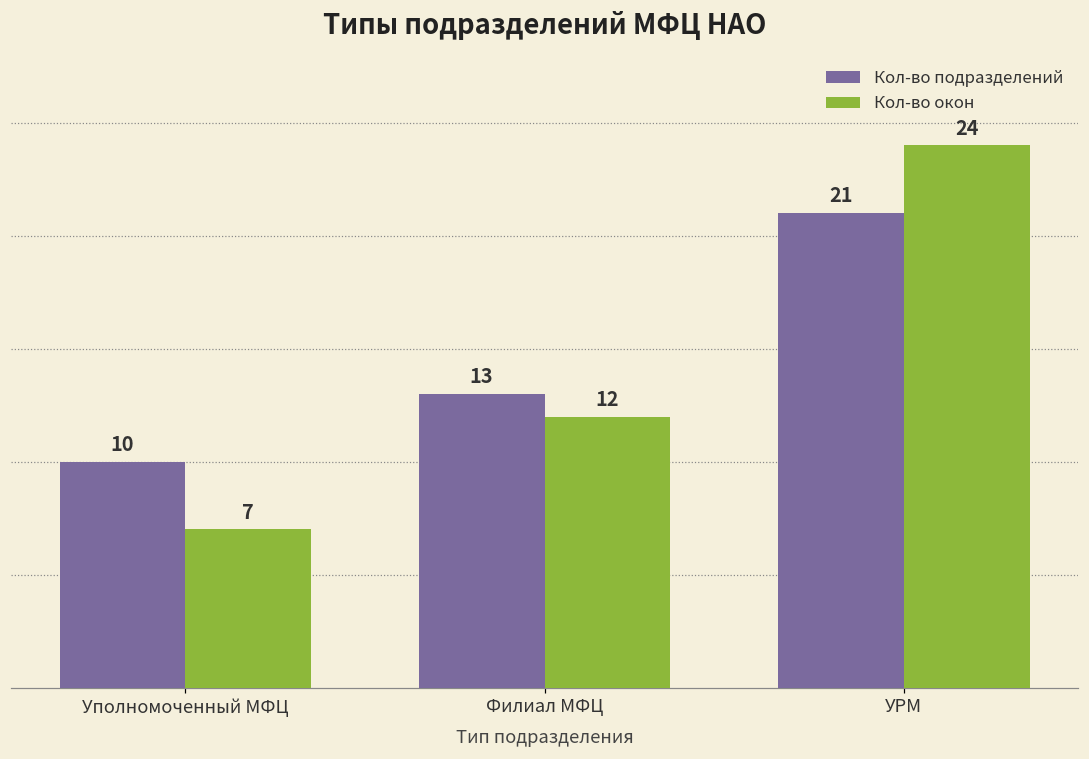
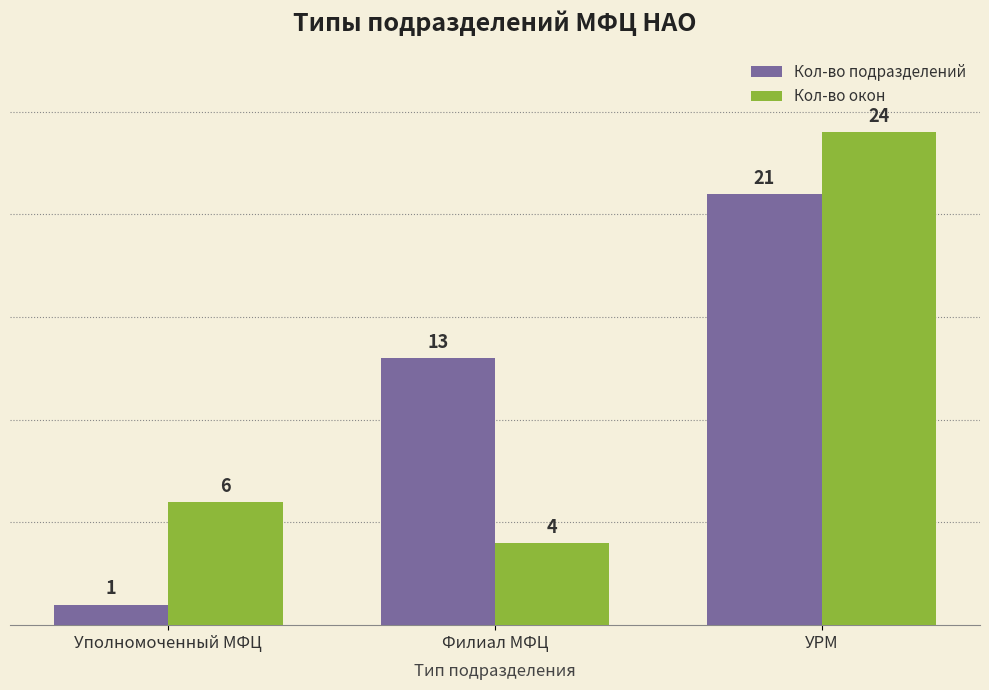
  {
    "Кол-во подразделений": {
-     "Уполномоченный МФЦ": 10,
+     "Уполномоченный МФЦ": 1,
      "Филиал МФЦ": 13,
      "УРМ": 21
    },
    "Кол-во окон": {
-     "Уполномоченный МФЦ": 7,
-     "Филиал МФЦ": 12,
+     "Уполномоченный МФЦ": 6,
+     "Филиал МФЦ": 4,
      "УРМ": 24
    }
  }
